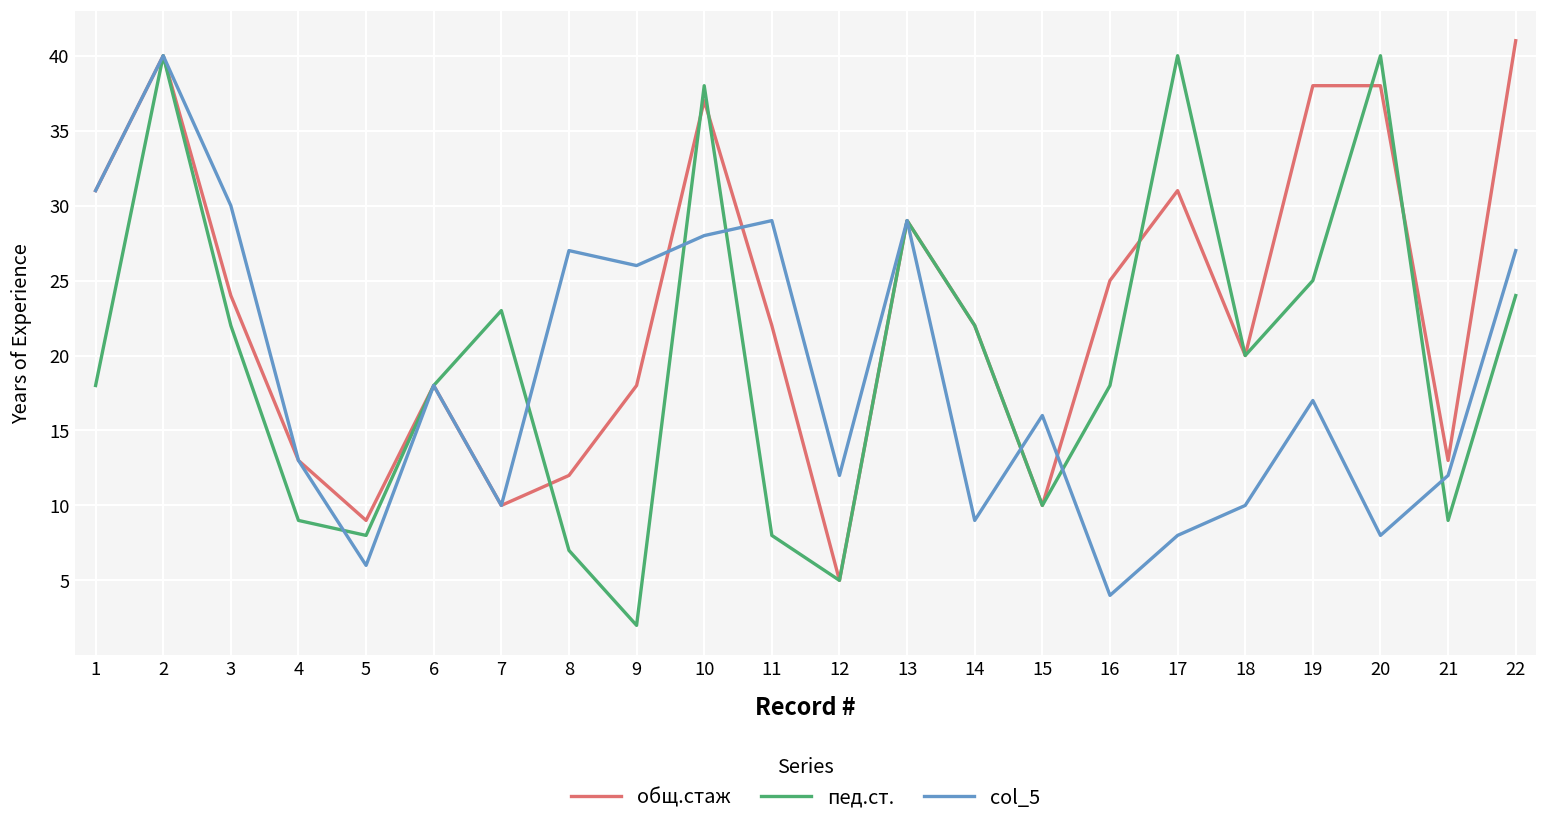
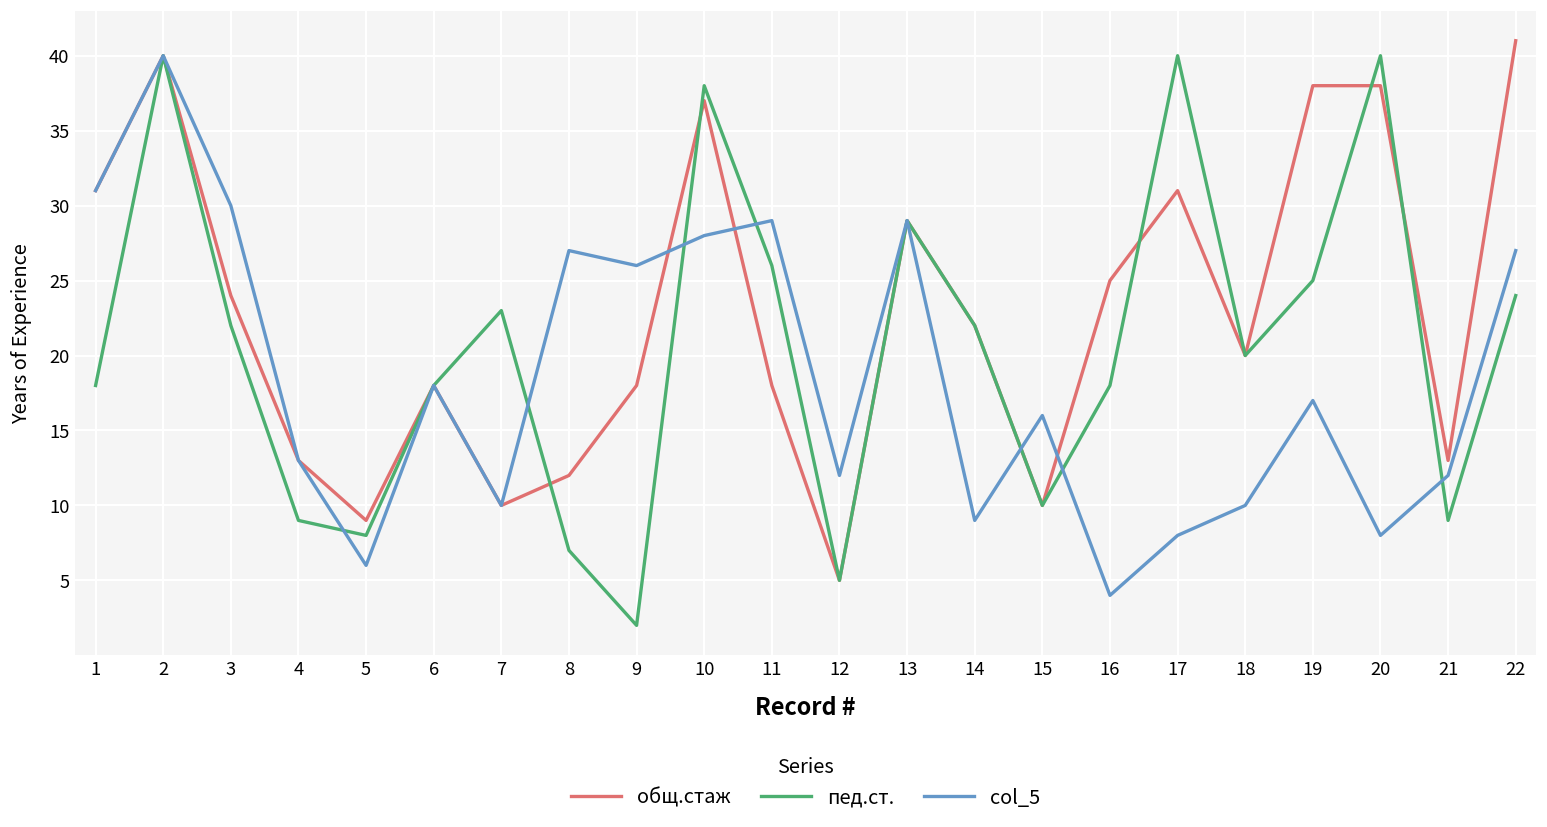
  {
    "общ.стаж": {
      "3": 24,
      "5": 9,
      "8": 12,
      "9": 18,
      "10": 37,
-     "11": 22,
+     "11": 18,
      "16": 25,
      "17": 31,
      "19": 38,
      "20": 38,
      "21": 13,
      "22": 41
    },
    "пед.ст.": {
      "1": 18,
      "3": 22,
      "4": 9,
      "5": 8,
      "7": 23,
      "8": 7,
      "9": 2,
      "10": 38,
-     "11": 8,
+     "11": 26,
      "16": 18,
      "17": 40,
      "19": 25,
      "20": 40,
      "21": 9,
      "22": 24
    },
    "col_5": {
      "3": 30,
      "5": 6,
      "8": 27,
      "9": 26,
      "10": 28,
      "11": 29,
      "12": 12,
      "14": 9,
      "15": 16,
      "16": 4,
      "17": 8,
      "18": 10,
      "19": 17,
      "20": 8,
      "21": 12,
      "22": 27
    }
  }
